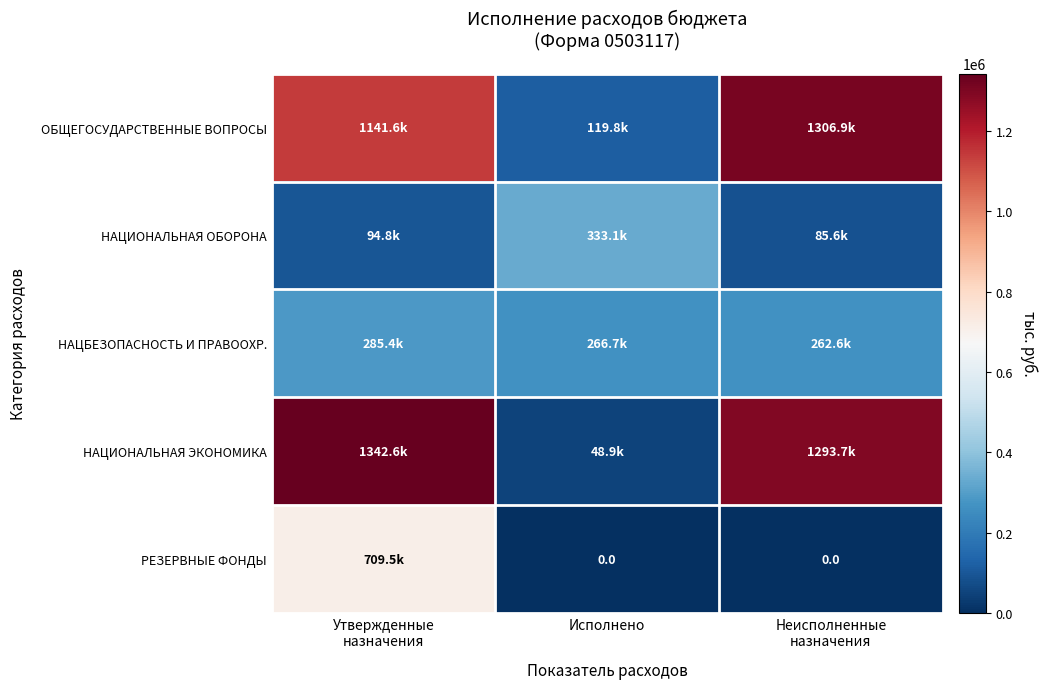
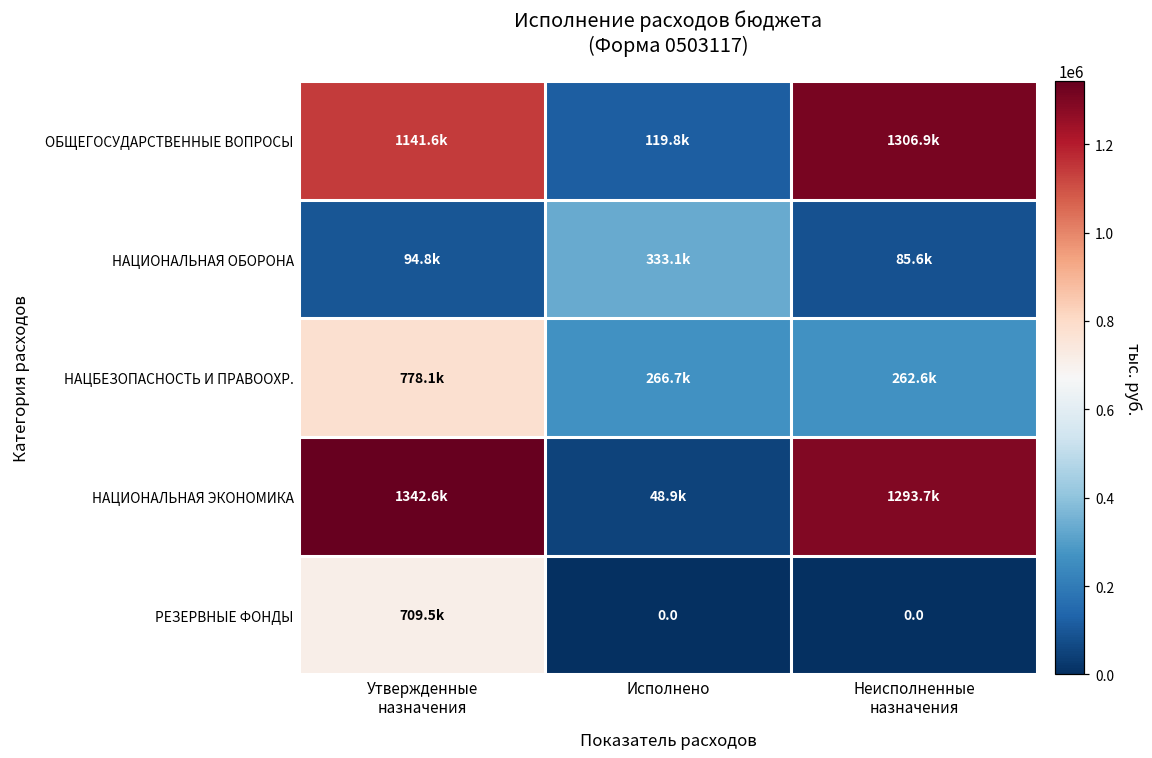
  {
    "ОБЩЕГОСУДАРСТВЕННЫЕ ВОПРОСЫ": {
      "Утвержденные назначения": "1141.6k",
      "Исполнено": "119.8k",
      "Неисполненные назначения": "1306.9k"
    },
    "НАЦИОНАЛЬНАЯ ОБОРОНА": {
      "Утвержденные назначения": "94.8k",
      "Исполнено": "333.1k",
      "Неисполненные назначения": "85.6k"
    },
    "НАЦБЕЗОПАСНОСТЬ И ПРАВООХР.": {
-     "Утвержденные назначения": "285.4k",
+     "Утвержденные назначения": "778.1k",
      "Исполнено": "266.7k",
      "Неисполненные назначения": "262.6k"
    },
    "НАЦИОНАЛЬНАЯ ЭКОНОМИКА": {
      "Утвержденные назначения": "1342.6k",
      "Исполнено": "48.9k",
      "Неисполненные назначения": "1293.7k"
    },
    "РЕЗЕРВНЫЕ ФОНДЫ": {
      "Утвержденные назначения": "709.5k",
      "Исполнено": "0.0",
      "Неисполненные назначения": "0.0"
    }
  }
